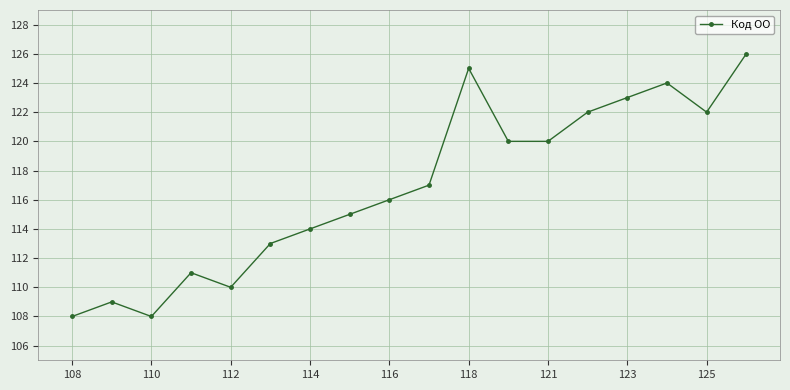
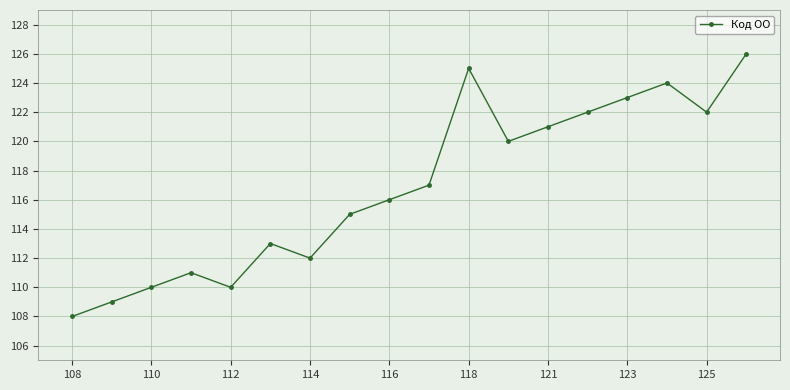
  {
    "108": 108,
-   "110": 108,
+   "110": 110,
    "112": 110,
-   "114": 114,
+   "114": 112,
    "116": 116,
    "118": 125,
-   "121": 120,
+   "121": 121,
    "123": 123,
    "125": 122
  }
